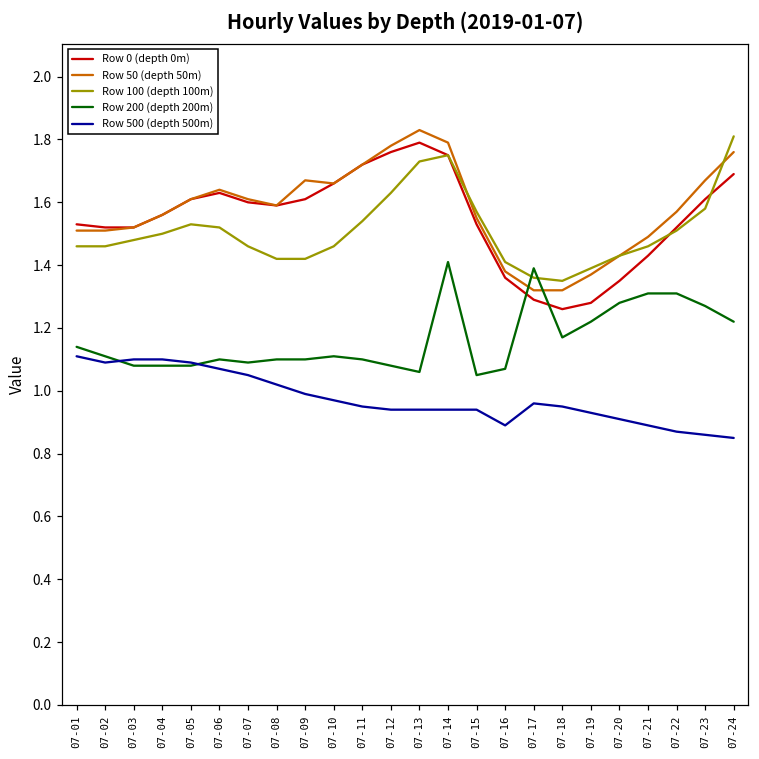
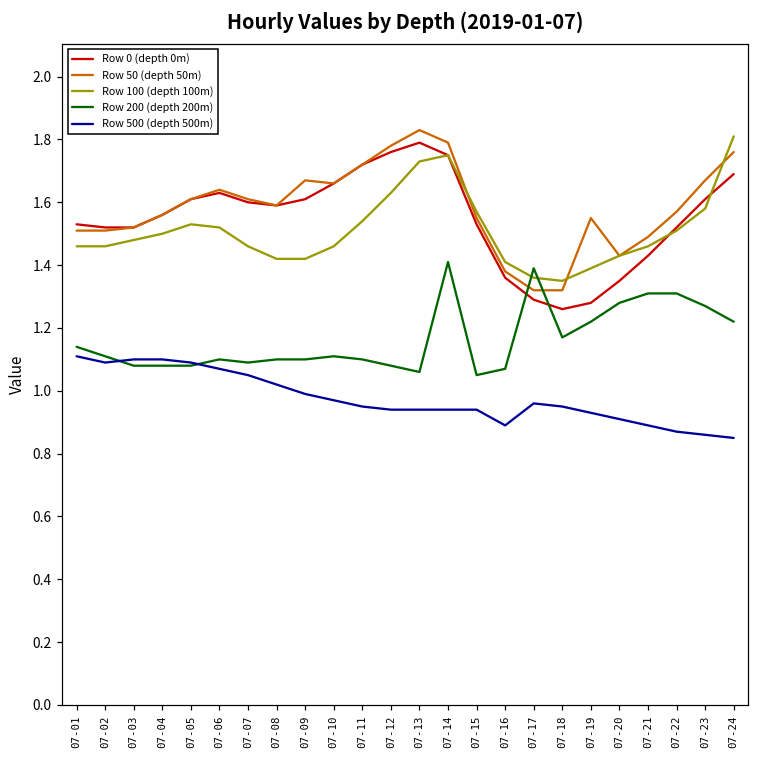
  {
    "Row 0 (depth 0m)": {
      "07-01": 1.53,
      "07-02": 1.52,
      "07-06": 1.63,
      "07-07": 1.60,
      "07-09": 1.61,
      "07-12": 1.76,
      "07-13": 1.79,
      "07-15": 1.53,
      "07-16": 1.36,
      "07-17": 1.29,
      "07-18": 1.26,
      "07-19": 1.28,
      "07-20": 1.35,
      "07-21": 1.43,
      "07-22": 1.52,
      "07-23": 1.61,
      "07-24": 1.69
    },
    "Row 50 (depth 50m)": {
      "07-01": 1.51,
      "07-02": 1.51,
      "07-06": 1.64,
      "07-07": 1.61,
      "07-09": 1.67,
      "07-12": 1.78,
      "07-13": 1.83,
      "07-14": 1.79,
      "07-15": 1.55,
      "07-16": 1.38,
      "07-17": 1.32,
      "07-18": 1.32,
-     "07-19": 1.37,
+     "07-19": 1.55,
      "07-21": 1.49,
      "07-22": 1.57,
      "07-23": 1.67,
      "07-24": 1.76
    },
    "Row 100 (depth 100m)": {
      "07-01": 1.46,
      "07-02": 1.46,
      "07-03": 1.48,
      "07-04": 1.50,
      "07-05": 1.53,
      "07-06": 1.52,
      "07-07": 1.46,
      "07-08": 1.42,
      "07-09": 1.42,
      "07-10": 1.46,
      "07-11": 1.54,
      "07-12": 1.63,
      "07-13": 1.73,
      "07-15": 1.57,
      "07-16": 1.41,
      "07-17": 1.36,
      "07-18": 1.35,
      "07-19": 1.39,
      "07-21": 1.46,
      "07-22": 1.51,
      "07-23": 1.58,
      "07-24": 1.81
    },
    "Row 200 (depth 200m)": {
      "07-01": 1.14,
      "07-02": 1.11,
      "07-03": 1.08,
      "07-04": 1.08,
      "07-05": 1.08,
      "07-06": 1.10,
      "07-07": 1.09,
      "07-08": 1.10,
      "07-09": 1.10,
      "07-10": 1.11,
      "07-11": 1.10,
      "07-12": 1.08,
      "07-13": 1.06,
      "07-14": 1.41,
      "07-15": 1.05,
      "07-16": 1.07,
      "07-17": 1.39,
      "07-18": 1.17,
      "07-19": 1.22,
      "07-20": 1.28,
      "07-21": 1.31,
      "07-22": 1.31,
      "07-23": 1.27,
      "07-24": 1.22
    },
    "Row 500 (depth 500m)": {
      "07-01": 1.11,
      "07-02": 1.09,
      "07-03": 1.10,
      "07-04": 1.10,
      "07-05": 1.09,
      "07-06": 1.07,
      "07-07": 1.05,
      "07-08": 1.02,
      "07-09": 0.99,
      "07-10": 0.97,
      "07-11": 0.95,
      "07-12": 0.94,
      "07-13": 0.94,
      "07-14": 0.94,
      "07-15": 0.94,
      "07-16": 0.89,
      "07-17": 0.96,
      "07-18": 0.95,
      "07-19": 0.93,
      "07-20": 0.91,
      "07-21": 0.89,
      "07-22": 0.87,
      "07-23": 0.86,
      "07-24": 0.85
    }
  }
